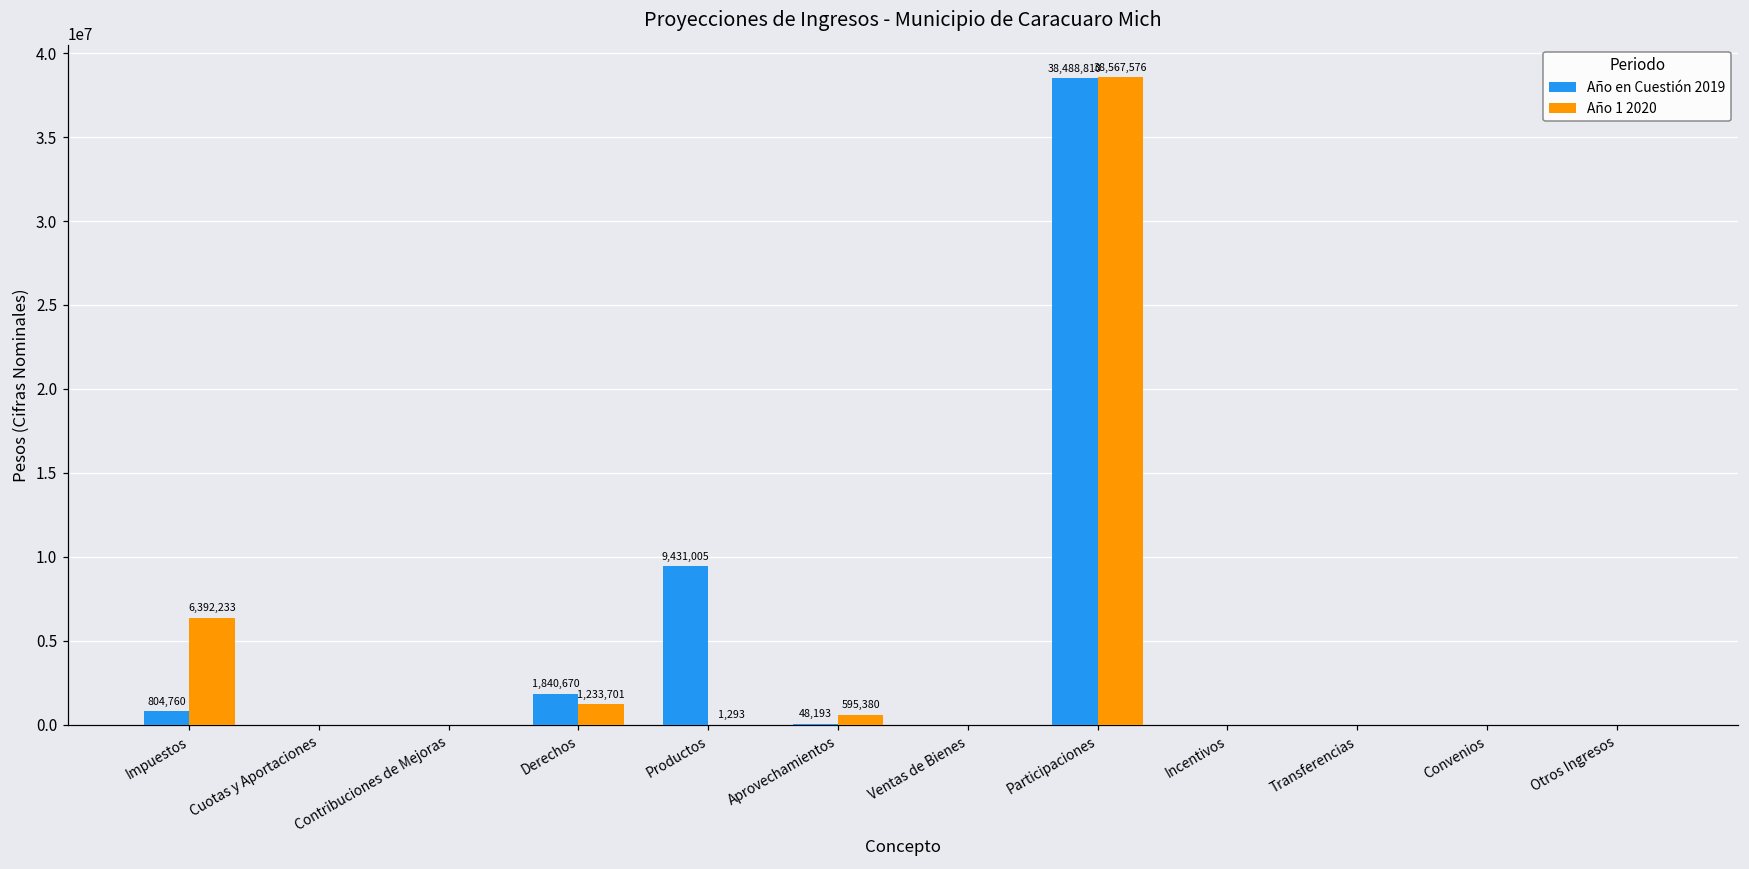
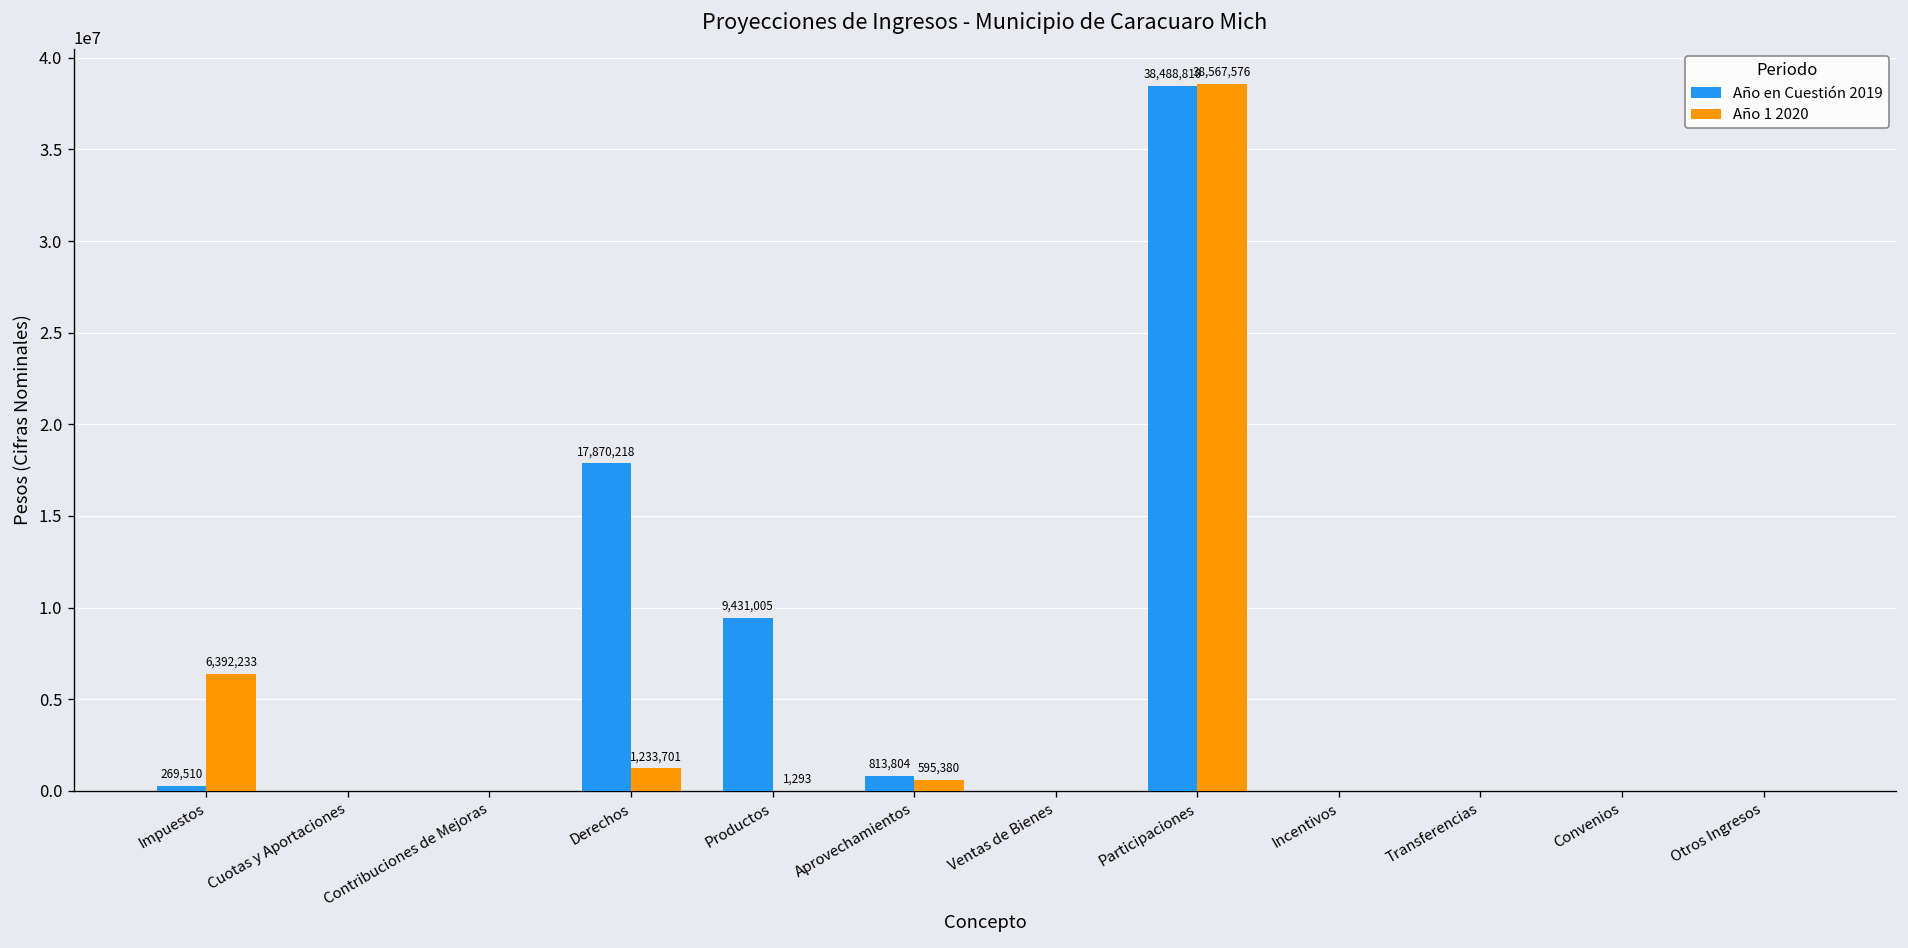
  {
    "Año en Cuestión 2019": {
-     "Impuestos": "804,760",
-     "Derechos": "1,840,670",
+     "Impuestos": "269,510",
+     "Derechos": "17,870,218",
      "Productos": "9,431,005",
-     "Aprovechamientos": "48,193",
+     "Aprovechamientos": "813,804",
      "Participaciones": "38,488,810"
    },
    "Año 1 2020": {
      "Impuestos": "6,392,233",
      "Derechos": "1,233,701",
      "Productos": "1,293",
      "Aprovechamientos": "595,380",
      "Participaciones": "38,567,576"
    }
  }
